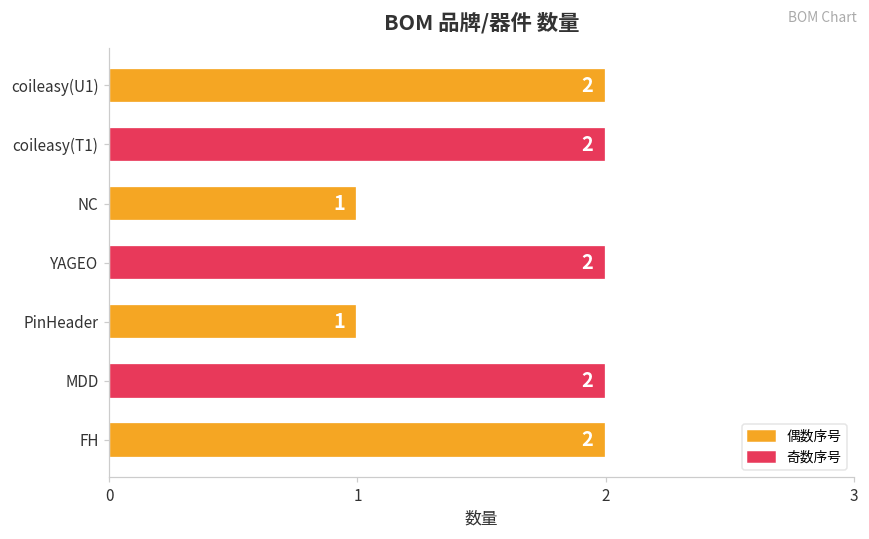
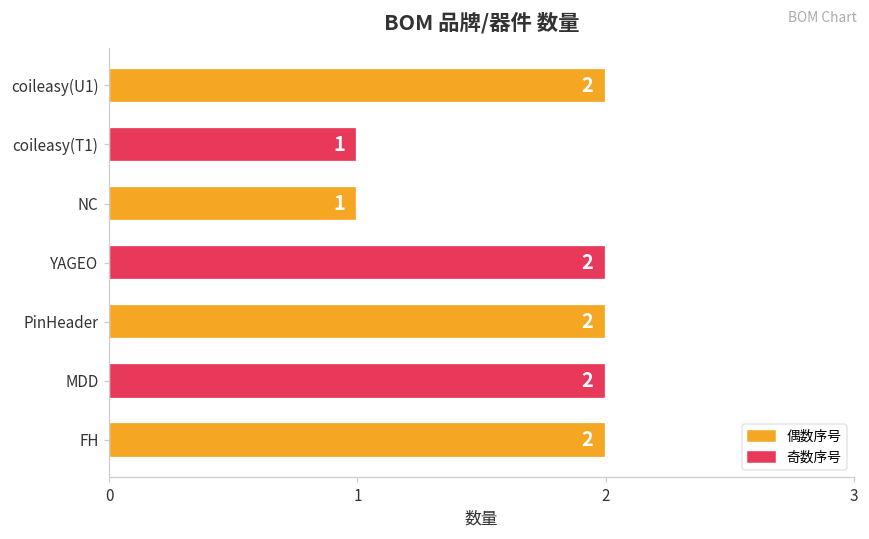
  {
    "coileasy(U1)": 2,
-   "coileasy(T1)": 2,
+   "coileasy(T1)": 1,
    "NC": 1,
    "YAGEO": 2,
-   "PinHeader": 1,
+   "PinHeader": 2,
    "MDD": 2,
    "FH": 2
  }
